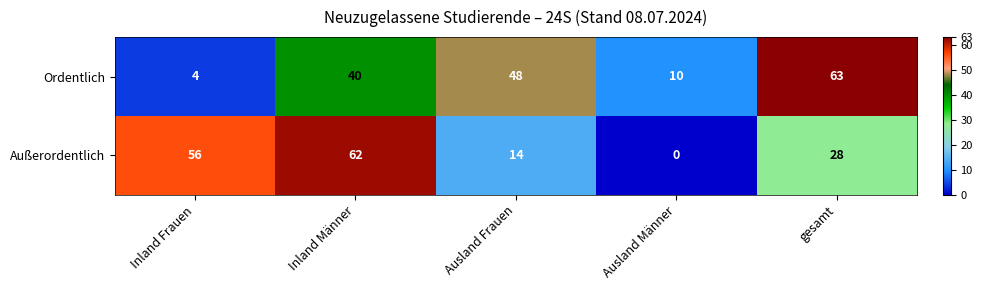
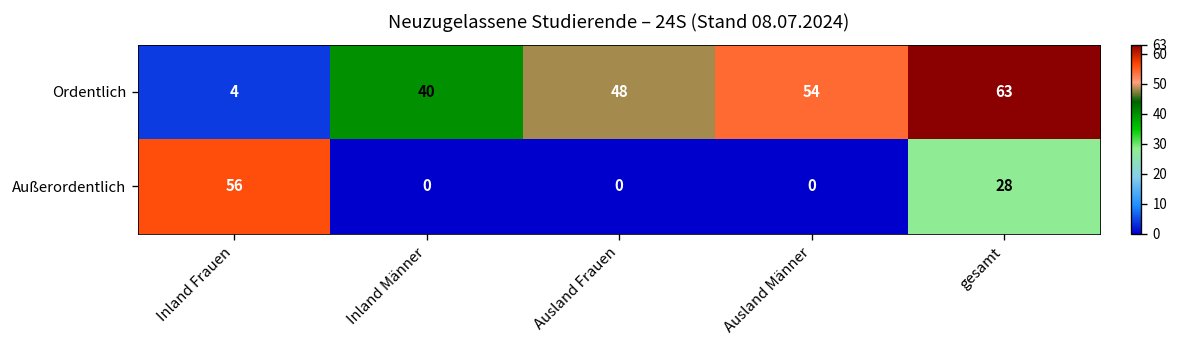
  {
    "Ordentlich": {
      "Inland Frauen": 4,
      "Inland Männer": 40,
      "Ausland Frauen": 48,
-     "Ausland Männer": 10,
+     "Ausland Männer": 54,
      "gesamt": 63
    },
    "Außerordentlich": {
      "Inland Frauen": 56,
-     "Inland Männer": 62,
-     "Ausland Frauen": 14,
+     "Inland Männer": 0,
+     "Ausland Frauen": 0,
      "Ausland Männer": 0,
      "gesamt": 28
    }
  }
